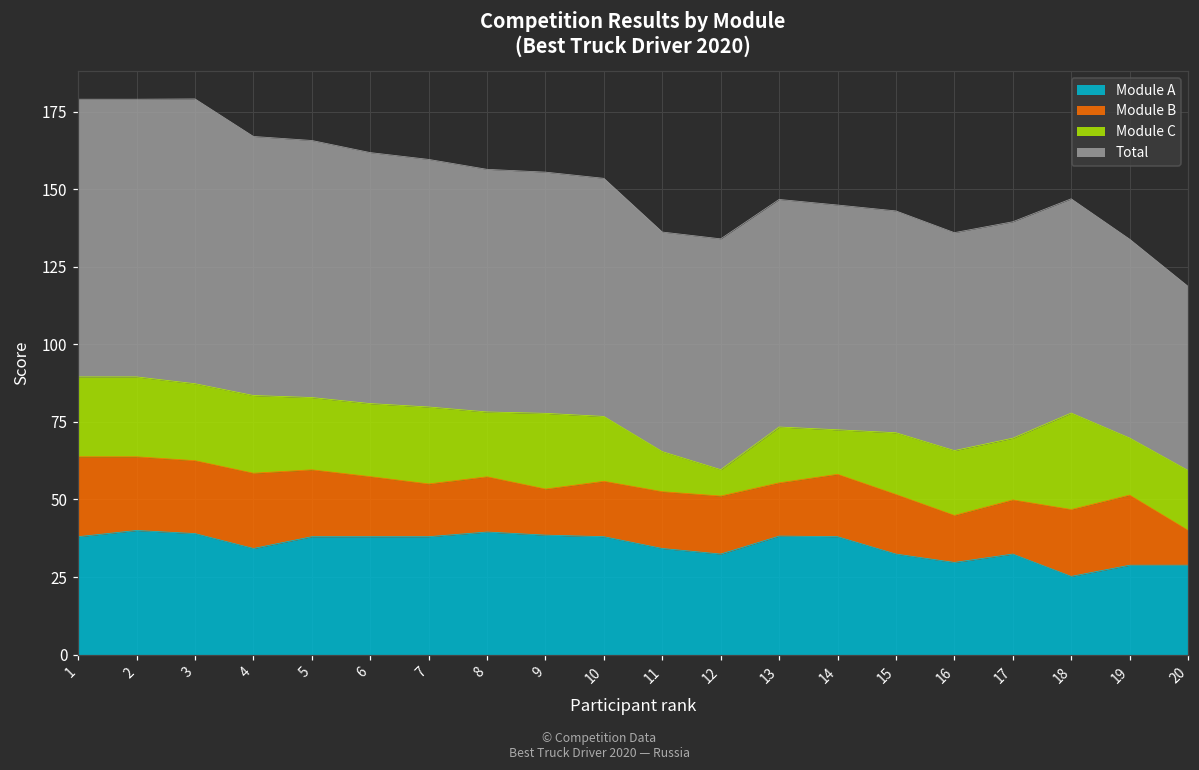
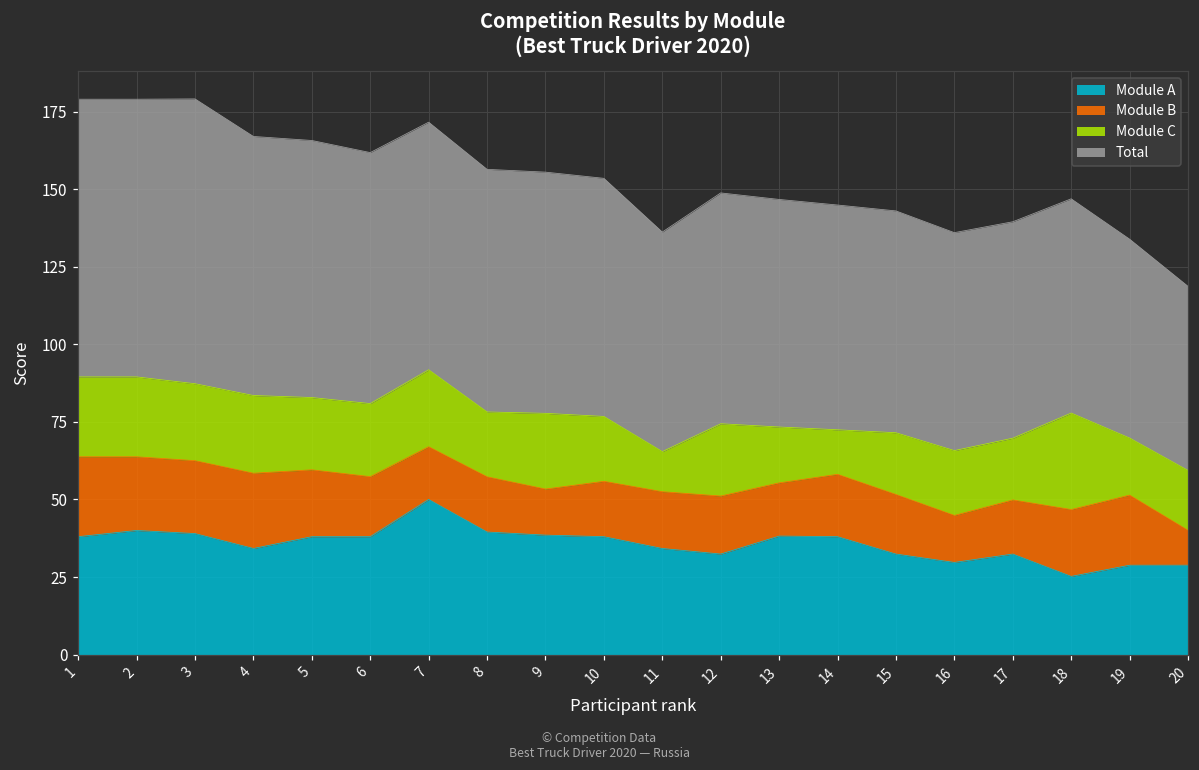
  {
    "Module A": {
      "1": 38,
      "2": 40,
      "3": 39,
      "4": 34,
      "5": 38,
      "6": 38,
-     "7": 38,
+     "7": 50,
      "8": 40,
      "9": 39,
      "10": 38,
      "11": 34,
      "12": 32,
      "13": 38,
      "14": 38,
      "15": 32,
      "16": 30,
      "17": 32,
      "18": 25,
      "19": 29,
      "20": 29
    },
    "Module B": {
      "1": 26,
      "2": 24,
      "3": 24,
      "4": 24,
      "5": 22,
      "6": 19,
      "7": 17,
      "8": 18,
      "9": 15,
      "10": 18,
      "11": 18,
      "12": 19,
      "13": 17,
      "14": 20,
      "15": 19,
      "16": 15,
      "17": 17,
      "18": 22,
      "19": 23,
      "20": 11
    },
    "Module C": {
      "1": 26,
      "2": 26,
      "3": 25,
      "4": 25,
      "5": 23,
      "6": 24,
      "7": 25,
      "8": 21,
      "9": 24,
      "10": 21,
      "11": 13,
-     "12": 9,
+     "12": 23,
      "13": 18,
      "14": 14,
      "15": 20,
      "16": 21,
      "17": 20,
      "18": 31,
      "19": 18,
      "20": 19
    },
    "Total": {
      "1": 90,
      "2": 90,
      "3": 92,
      "4": 84,
      "5": 83,
      "6": 81,
      "7": 80,
      "8": 78,
      "9": 78,
      "10": 77,
      "11": 71,
      "12": 74,
      "13": 73,
      "14": 72,
      "15": 72,
      "16": 70,
      "17": 70,
      "18": 69,
      "19": 64,
      "20": 59
    }
  }
